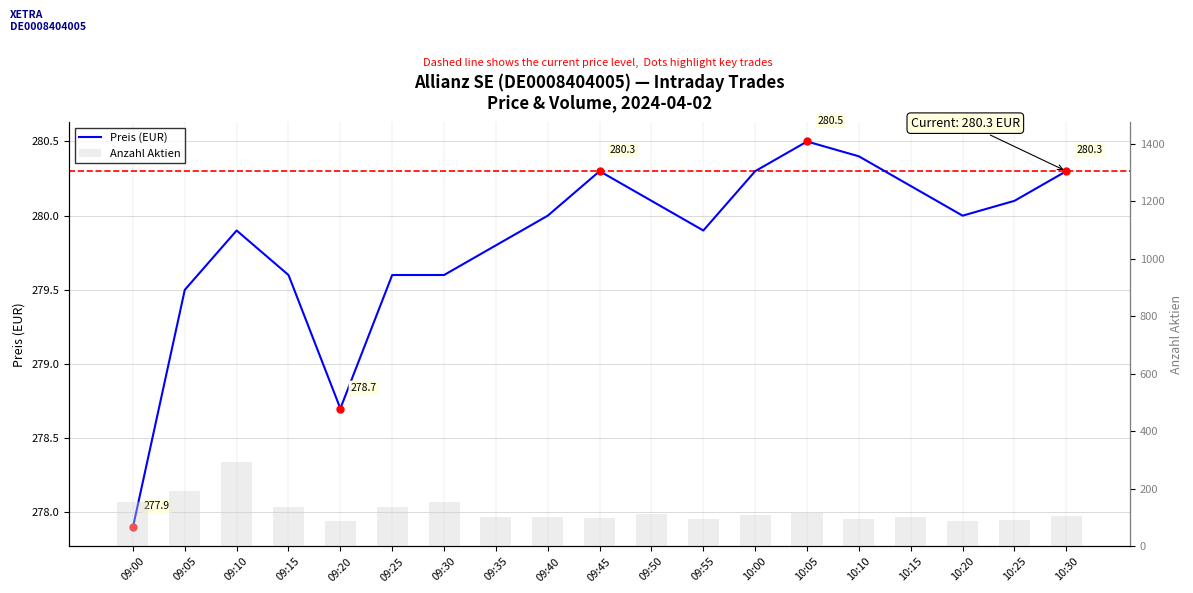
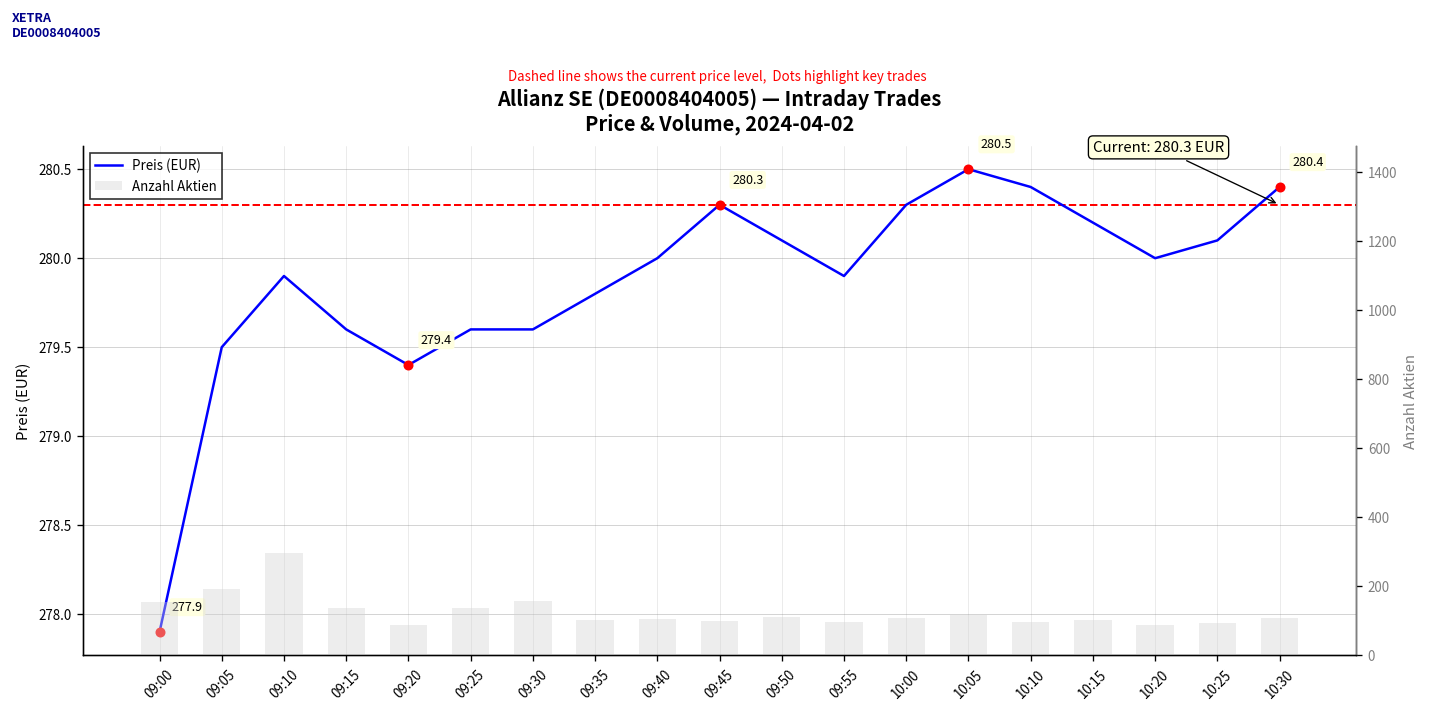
  {
    "Preis (EUR)": {
-     "09:20": 278.7,
-     "10:30": 280.3
+     "09:20": 279.4,
+     "10:30": 280.4
    }
  }
